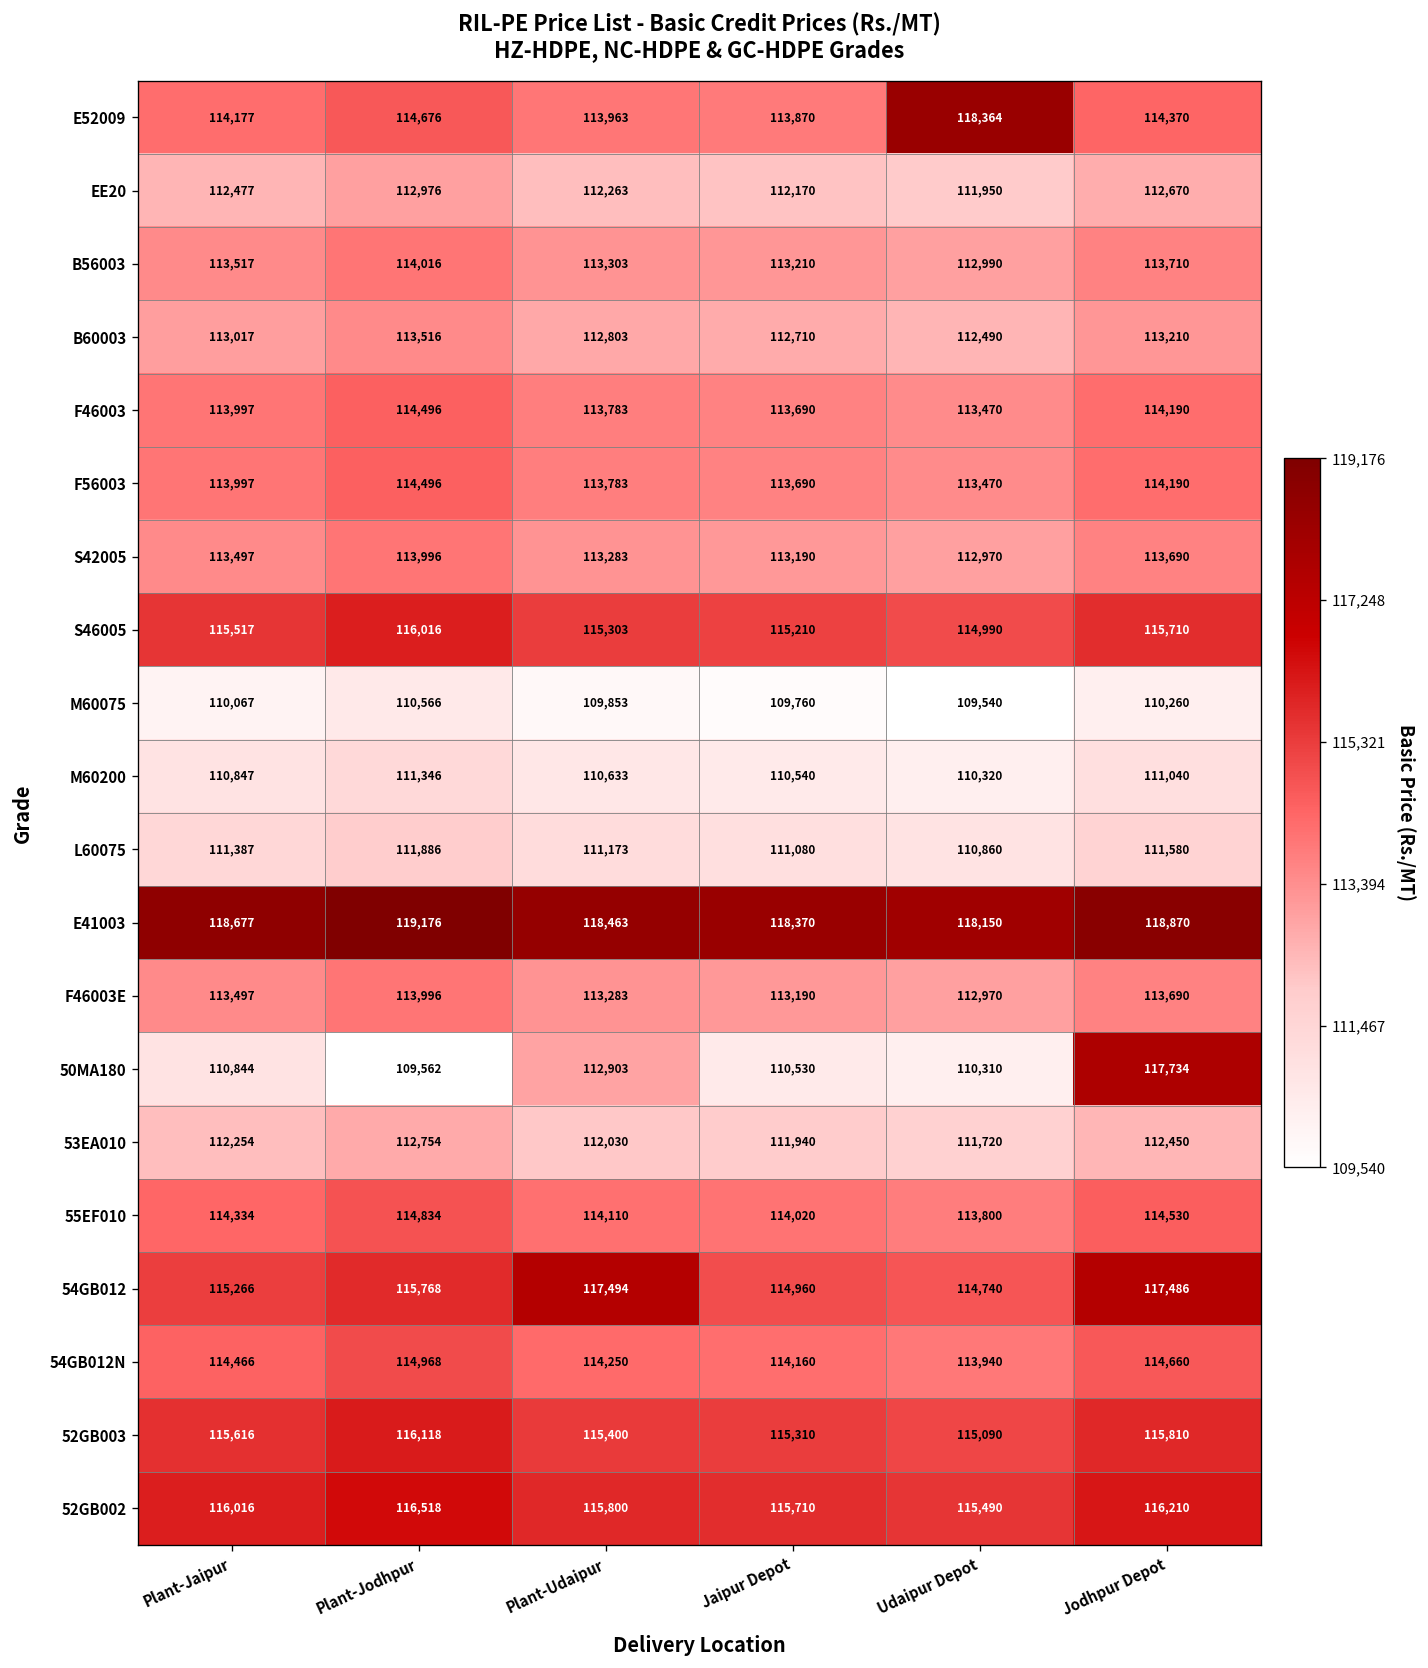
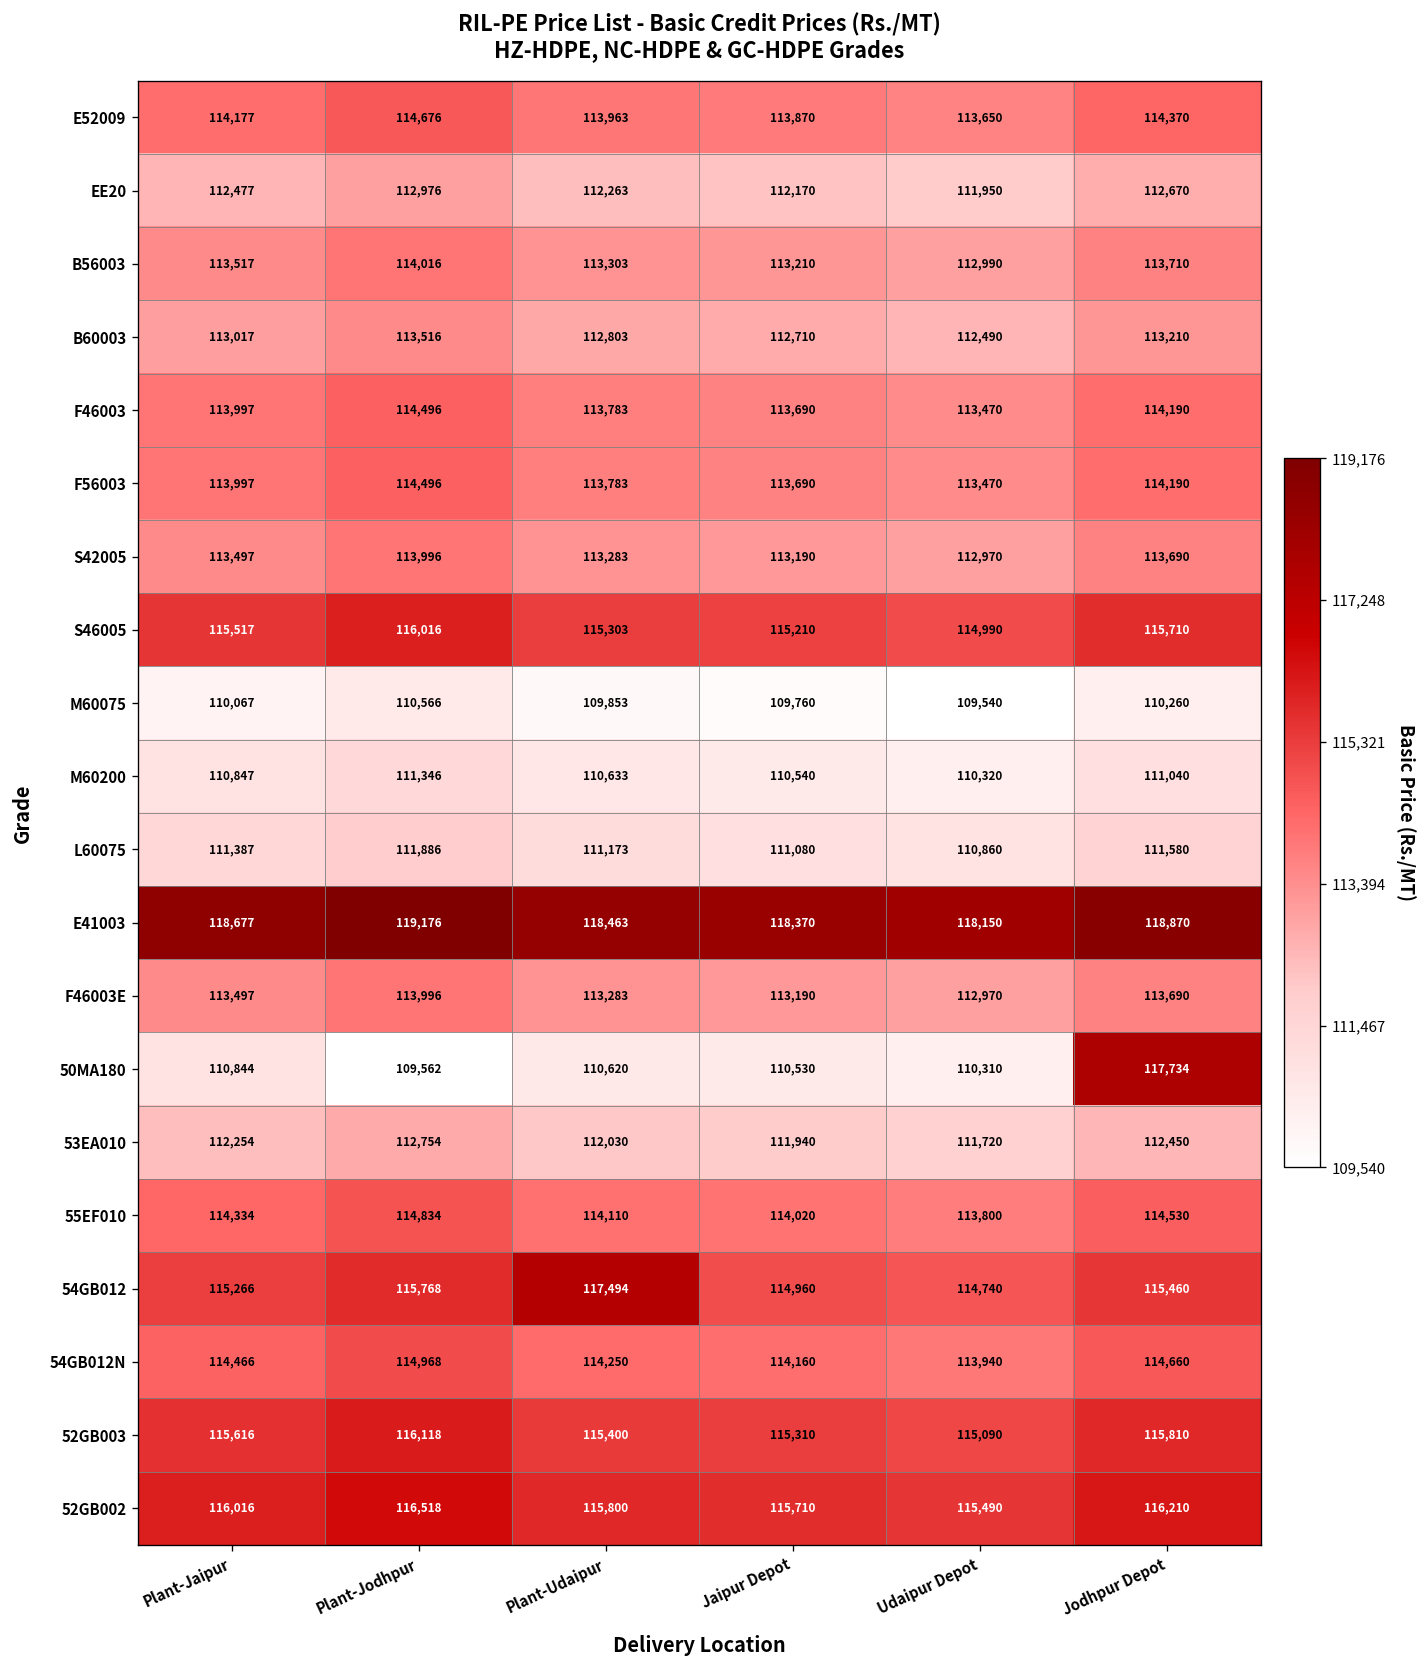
  {
    "E52009": {
      "Plant-Jaipur": "114,177",
      "Plant-Jodhpur": "114,676",
      "Plant-Udaipur": "113,963",
      "Jaipur Depot": "113,870",
-     "Udaipur Depot": "118,364",
+     "Udaipur Depot": "113,650",
      "Jodhpur Depot": "114,370"
    },
    "EE20": {
      "Plant-Jaipur": "112,477",
      "Plant-Jodhpur": "112,976",
      "Plant-Udaipur": "112,263",
      "Jaipur Depot": "112,170",
      "Udaipur Depot": "111,950",
      "Jodhpur Depot": "112,670"
    },
    "B56003": {
      "Plant-Jaipur": "113,517",
      "Plant-Jodhpur": "114,016",
      "Plant-Udaipur": "113,303",
      "Jaipur Depot": "113,210",
      "Udaipur Depot": "112,990",
      "Jodhpur Depot": "113,710"
    },
    "B60003": {
      "Plant-Jaipur": "113,017",
      "Plant-Jodhpur": "113,516",
      "Plant-Udaipur": "112,803",
      "Jaipur Depot": "112,710",
      "Udaipur Depot": "112,490",
      "Jodhpur Depot": "113,210"
    },
    "F46003": {
      "Plant-Jaipur": "113,997",
      "Plant-Jodhpur": "114,496",
      "Plant-Udaipur": "113,783",
      "Jaipur Depot": "113,690",
      "Udaipur Depot": "113,470",
      "Jodhpur Depot": "114,190"
    },
    "F56003": {
      "Plant-Jaipur": "113,997",
      "Plant-Jodhpur": "114,496",
      "Plant-Udaipur": "113,783",
      "Jaipur Depot": "113,690",
      "Udaipur Depot": "113,470",
      "Jodhpur Depot": "114,190"
    },
    "S42005": {
      "Plant-Jaipur": "113,497",
      "Plant-Jodhpur": "113,996",
      "Plant-Udaipur": "113,283",
      "Jaipur Depot": "113,190",
      "Udaipur Depot": "112,970",
      "Jodhpur Depot": "113,690"
    },
    "S46005": {
      "Plant-Jaipur": "115,517",
      "Plant-Jodhpur": "116,016",
      "Plant-Udaipur": "115,303",
      "Jaipur Depot": "115,210",
      "Udaipur Depot": "114,990",
      "Jodhpur Depot": "115,710"
    },
    "M60075": {
      "Plant-Jaipur": "110,067",
      "Plant-Jodhpur": "110,566",
      "Plant-Udaipur": "109,853",
      "Jaipur Depot": "109,760",
      "Udaipur Depot": "109,540",
      "Jodhpur Depot": "110,260"
    },
    "M60200": {
      "Plant-Jaipur": "110,847",
      "Plant-Jodhpur": "111,346",
      "Plant-Udaipur": "110,633",
      "Jaipur Depot": "110,540",
      "Udaipur Depot": "110,320",
      "Jodhpur Depot": "111,040"
    },
    "L60075": {
      "Plant-Jaipur": "111,387",
      "Plant-Jodhpur": "111,886",
      "Plant-Udaipur": "111,173",
      "Jaipur Depot": "111,080",
      "Udaipur Depot": "110,860",
      "Jodhpur Depot": "111,580"
    },
    "E41003": {
      "Plant-Jaipur": "118,677",
      "Plant-Jodhpur": "119,176",
      "Plant-Udaipur": "118,463",
      "Jaipur Depot": "118,370",
      "Udaipur Depot": "118,150",
      "Jodhpur Depot": "118,870"
    },
    "F46003E": {
      "Plant-Jaipur": "113,497",
      "Plant-Jodhpur": "113,996",
      "Plant-Udaipur": "113,283",
      "Jaipur Depot": "113,190",
      "Udaipur Depot": "112,970",
      "Jodhpur Depot": "113,690"
    },
    "50MA180": {
      "Plant-Jaipur": "110,844",
      "Plant-Jodhpur": "109,562",
-     "Plant-Udaipur": "112,903",
+     "Plant-Udaipur": "110,620",
      "Jaipur Depot": "110,530",
      "Udaipur Depot": "110,310",
      "Jodhpur Depot": "117,734"
    },
    "53EA010": {
      "Plant-Jaipur": "112,254",
      "Plant-Jodhpur": "112,754",
      "Plant-Udaipur": "112,030",
      "Jaipur Depot": "111,940",
      "Udaipur Depot": "111,720",
      "Jodhpur Depot": "112,450"
    },
    "55EF010": {
      "Plant-Jaipur": "114,334",
      "Plant-Jodhpur": "114,834",
      "Plant-Udaipur": "114,110",
      "Jaipur Depot": "114,020",
      "Udaipur Depot": "113,800",
      "Jodhpur Depot": "114,530"
    },
    "54GB012": {
      "Plant-Jaipur": "115,266",
      "Plant-Jodhpur": "115,768",
      "Plant-Udaipur": "117,494",
      "Jaipur Depot": "114,960",
      "Udaipur Depot": "114,740",
-     "Jodhpur Depot": "117,486"
+     "Jodhpur Depot": "115,460"
    },
    "54GB012N": {
      "Plant-Jaipur": "114,466",
      "Plant-Jodhpur": "114,968",
      "Plant-Udaipur": "114,250",
      "Jaipur Depot": "114,160",
      "Udaipur Depot": "113,940",
      "Jodhpur Depot": "114,660"
    },
    "52GB003": {
      "Plant-Jaipur": "115,616",
      "Plant-Jodhpur": "116,118",
      "Plant-Udaipur": "115,400",
      "Jaipur Depot": "115,310",
      "Udaipur Depot": "115,090",
      "Jodhpur Depot": "115,810"
    },
    "52GB002": {
      "Plant-Jaipur": "116,016",
      "Plant-Jodhpur": "116,518",
      "Plant-Udaipur": "115,800",
      "Jaipur Depot": "115,710",
      "Udaipur Depot": "115,490",
      "Jodhpur Depot": "116,210"
    }
  }
